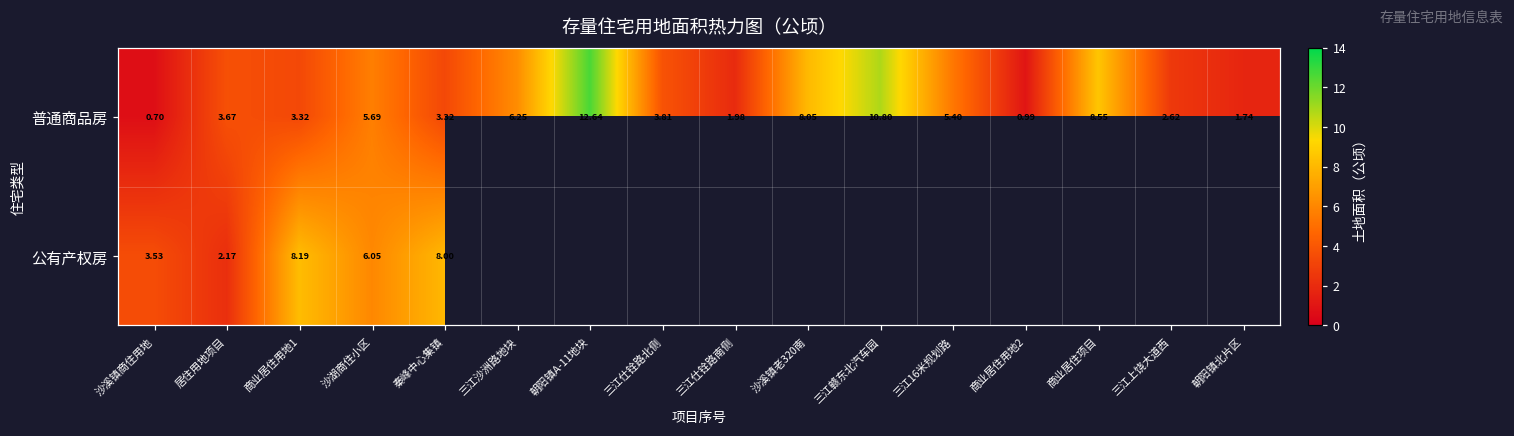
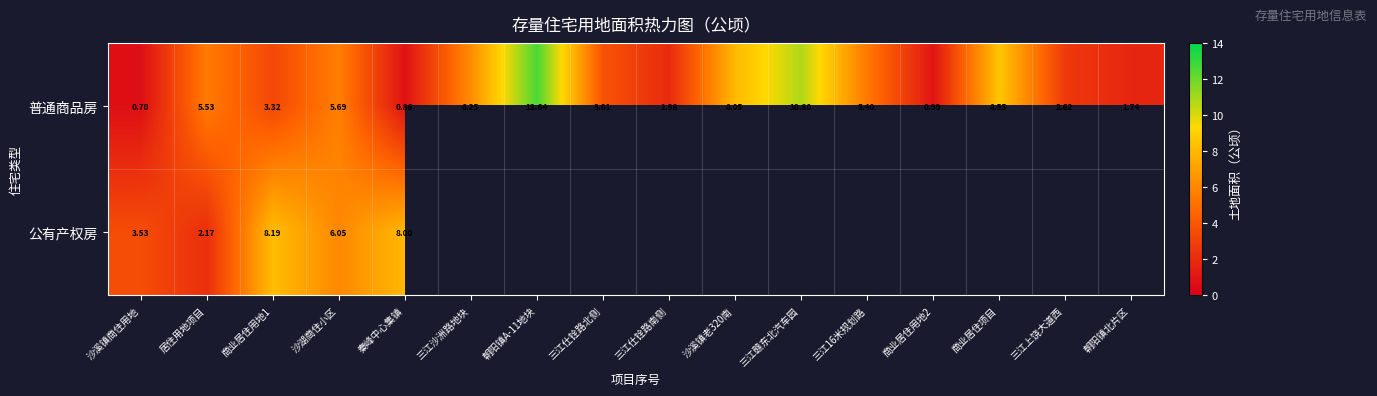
  {
    "普通商品房": {
      "沙溪镇商住用地": 0.70,
-     "居住用地项目": 3.67,
+     "居住用地项目": 5.53,
      "商业居住用地1": 3.32,
      "沙湖商住小区": 5.69,
-     "秦峰中心集镇": 3.32
+     "秦峰中心集镇": 0.86
    },
    "公有产权房": {
      "沙溪镇商住用地": 3.53,
      "居住用地项目": 2.17,
      "商业居住用地1": 8.19,
      "沙湖商住小区": 6.05,
      "秦峰中心集镇": 8.00
    }
  }
